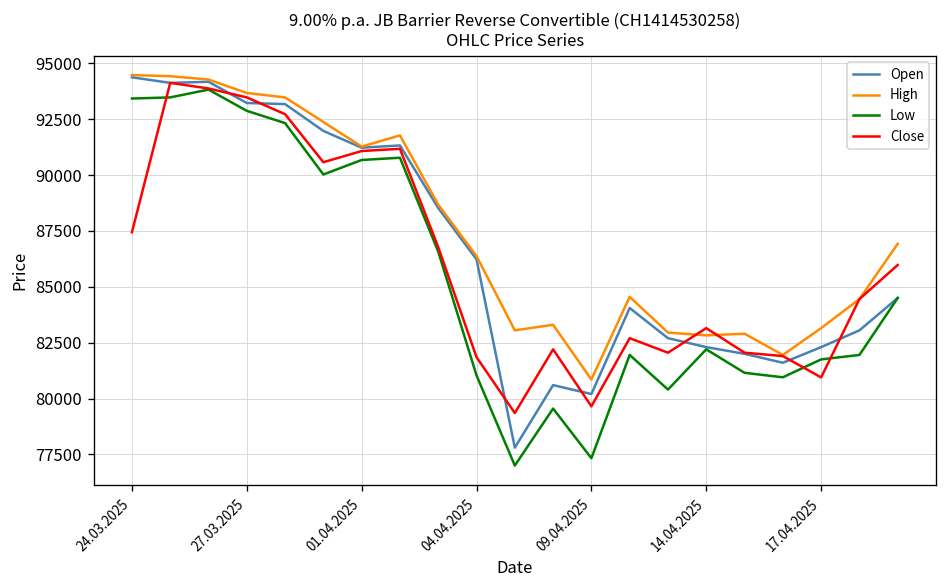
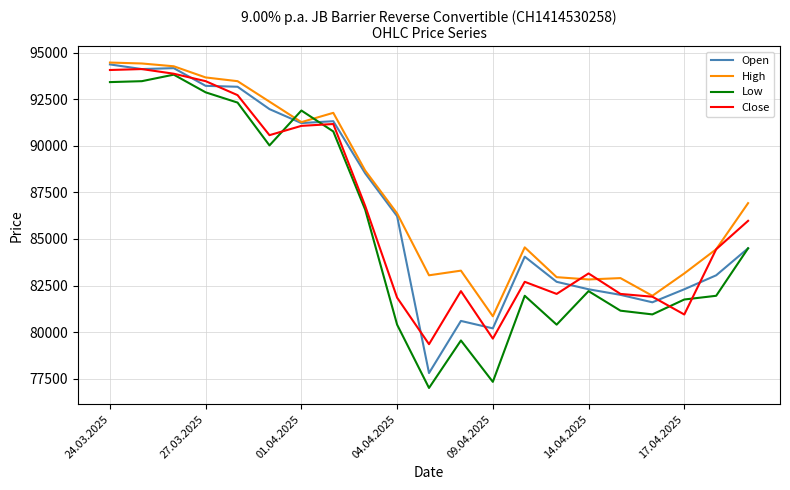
  {
    "Open": {
      "27.03.2025": 93200,
      "04.04.2025": 86200,
      "09.04.2025": 80200,
      "17.04.2025": 82300
    },
    "High": {
      "27.03.2025": 93700,
      "04.04.2025": 86400,
      "09.04.2025": 80900,
      "14.04.2025": 82800,
      "17.04.2025": 83200
    },
    "Low": {
      "24.03.2025": 93400,
      "27.03.2025": 92900,
-     "01.04.2025": 90700,
-     "04.04.2025": 81000,
+     "01.04.2025": 91900,
+     "04.04.2025": 80400,
      "09.04.2025": 77300,
      "17.04.2025": 81800
    },
    "Close": {
-     "24.03.2025": 87400,
+     "24.03.2025": 94100,
      "27.03.2025": 93500,
      "01.04.2025": 91100,
      "04.04.2025": 81900,
      "09.04.2025": 79700,
      "14.04.2025": 83200,
      "17.04.2025": 80900
    }
  }
